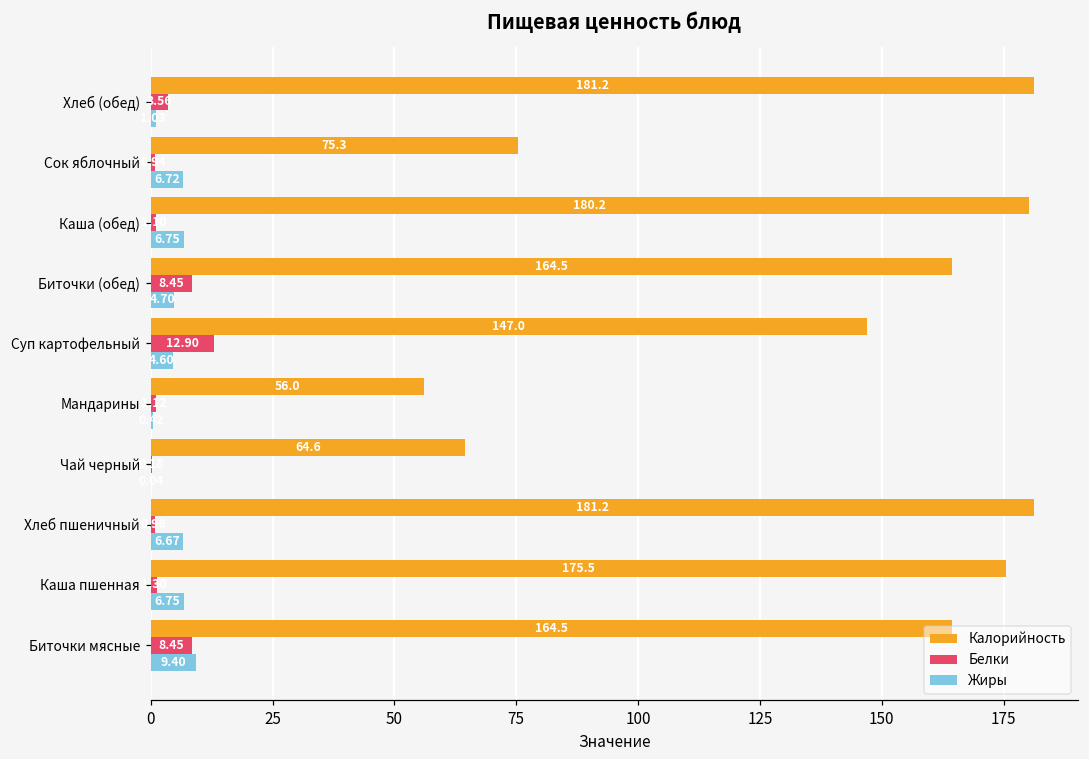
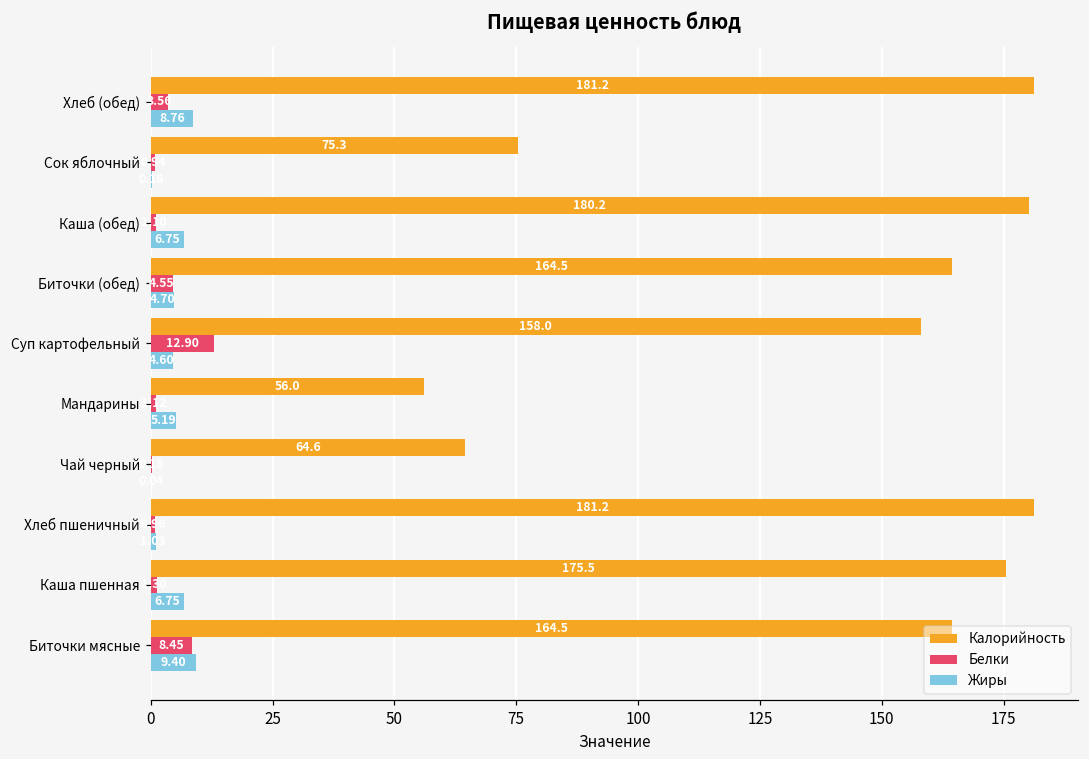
  {
    "Калорийность": {
      "Хлеб (обед)": 181.2,
      "Сок яблочный": 75.3,
      "Каша (обед)": 180.2,
      "Биточки (обед)": 164.5,
-     "Суп картофельный": 147.0,
+     "Суп картофельный": 158.0,
      "Мандарины": 56.0,
      "Чай черный": 64.6,
      "Хлеб пшеничный": 181.2,
      "Каша пшенная": 175.5
    },
    "Белки": {
      "Хлеб (обед)": 3.56,
-     "Биточки (обед)": 8.45,
+     "Биточки (обед)": 4.55,
      "Суп картофельный": 12.90,
      "Биточки мясные": 8.45
    },
    "Жиры": {
-     "Хлеб (обед)": 1,
-     "Сок яблочный": 7,
-     "Мандарины": 0,
-     "Хлеб пшеничный": 7
+     "Хлеб (обед)": 9,
+     "Сок яблочный": 0,
+     "Мандарины": 5,
+     "Хлеб пшеничный": 1
    }
  }
